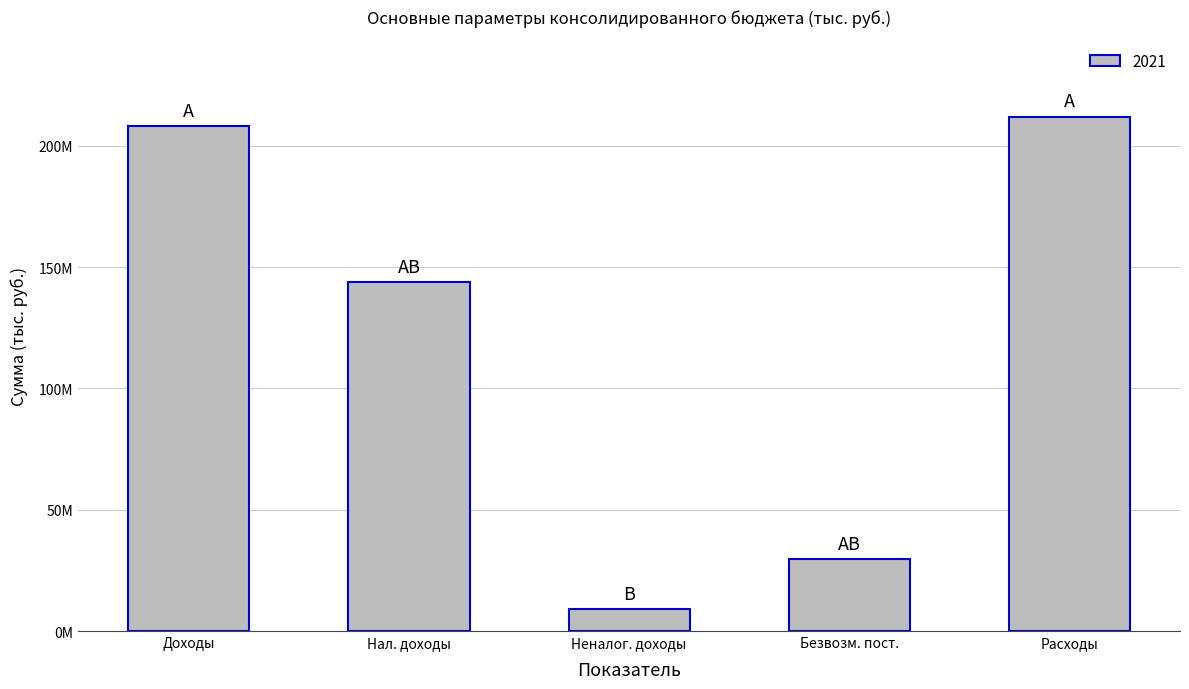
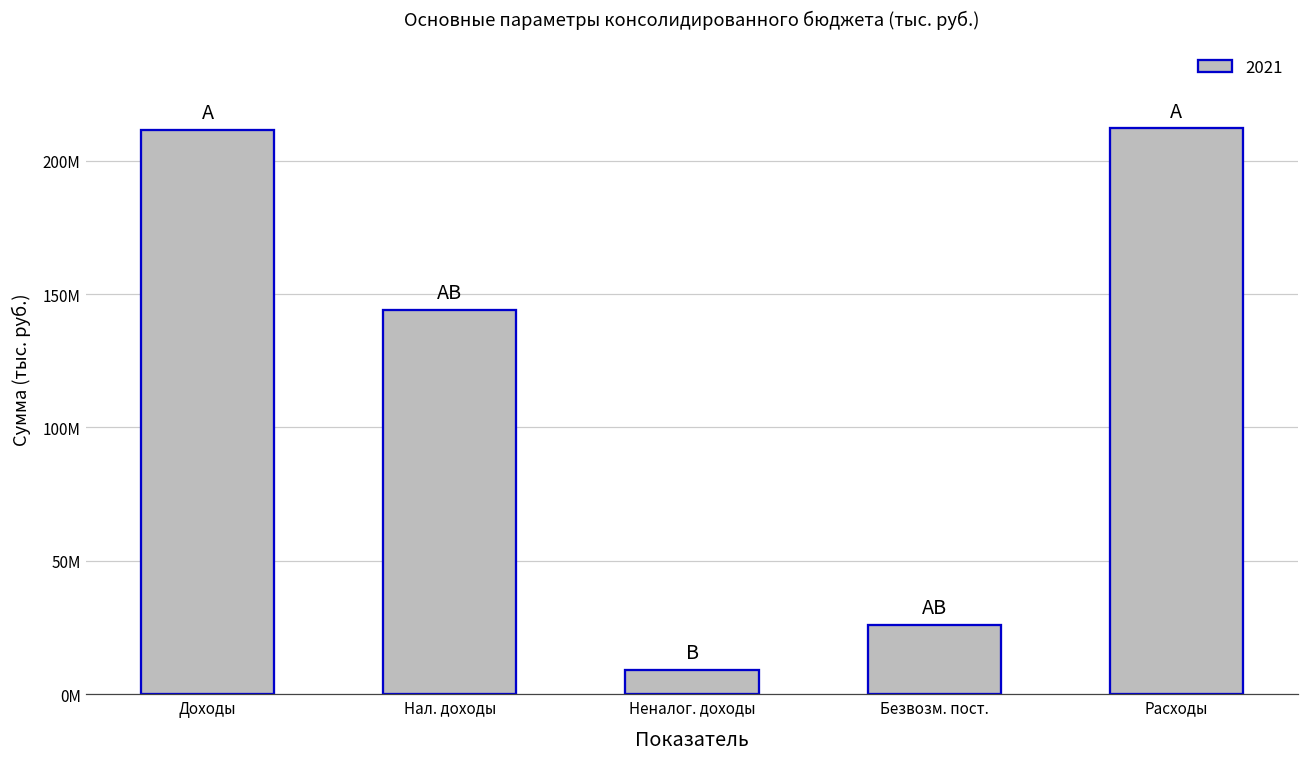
  {
-   "Доходы": 208000000,
+   "Доходы": 211000000,
    "Нал. доходы": 144000000,
    "Неналог. доходы": 9000000,
-   "Безвозм. пост.": 30000000,
+   "Безвозм. пост.": 26000000,
    "Расходы": 212000000
  }
